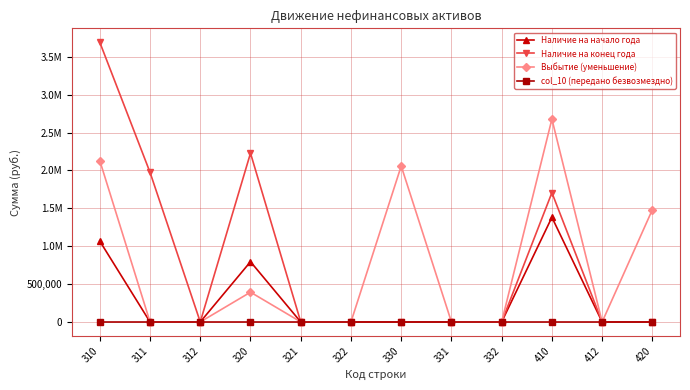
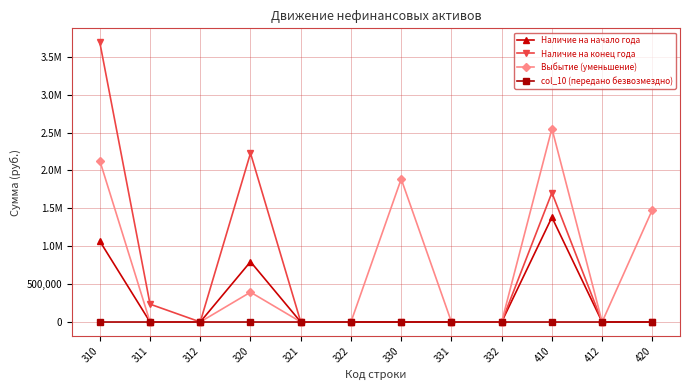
  {
    "Наличие на конец года": {
      "310": "3,700,000",
-     "311": "2,000,000",
+     "311": "200,000",
      "320": "2,200,000",
      "410": "1,700,000"
    },
    "Выбытие (уменьшение)": {
      "310": "2,100,000",
      "320": "400,000",
-     "330": "2,100,000",
-     "410": "2,700,000",
+     "330": "1,900,000",
+     "410": "2,600,000",
      "420": "1,500,000"
    }
  }
